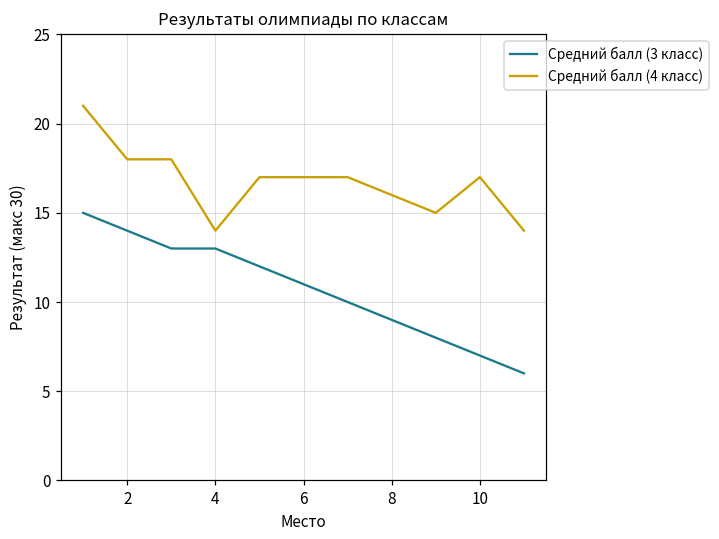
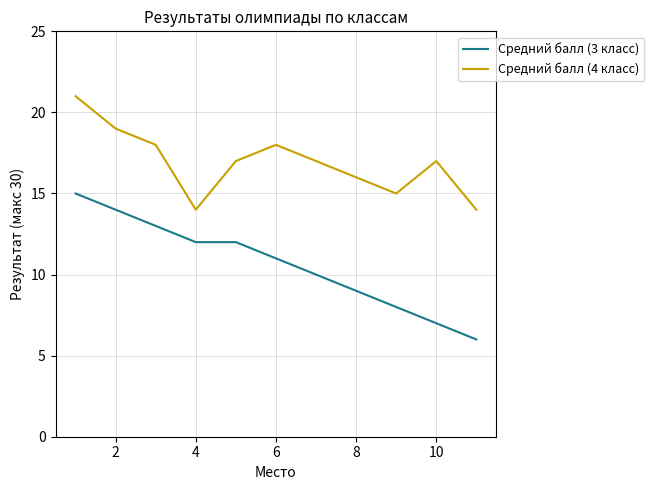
  {
    "Средний балл (3 класс)": {
      "2": 14,
-     "4": 13,
+     "4": 12,
      "6": 11,
      "8": 9,
      "10": 7
    },
    "Средний балл (4 класс)": {
-     "2": 18,
+     "2": 19,
      "4": 14,
-     "6": 17,
+     "6": 18,
      "8": 16,
      "10": 17
    }
  }
